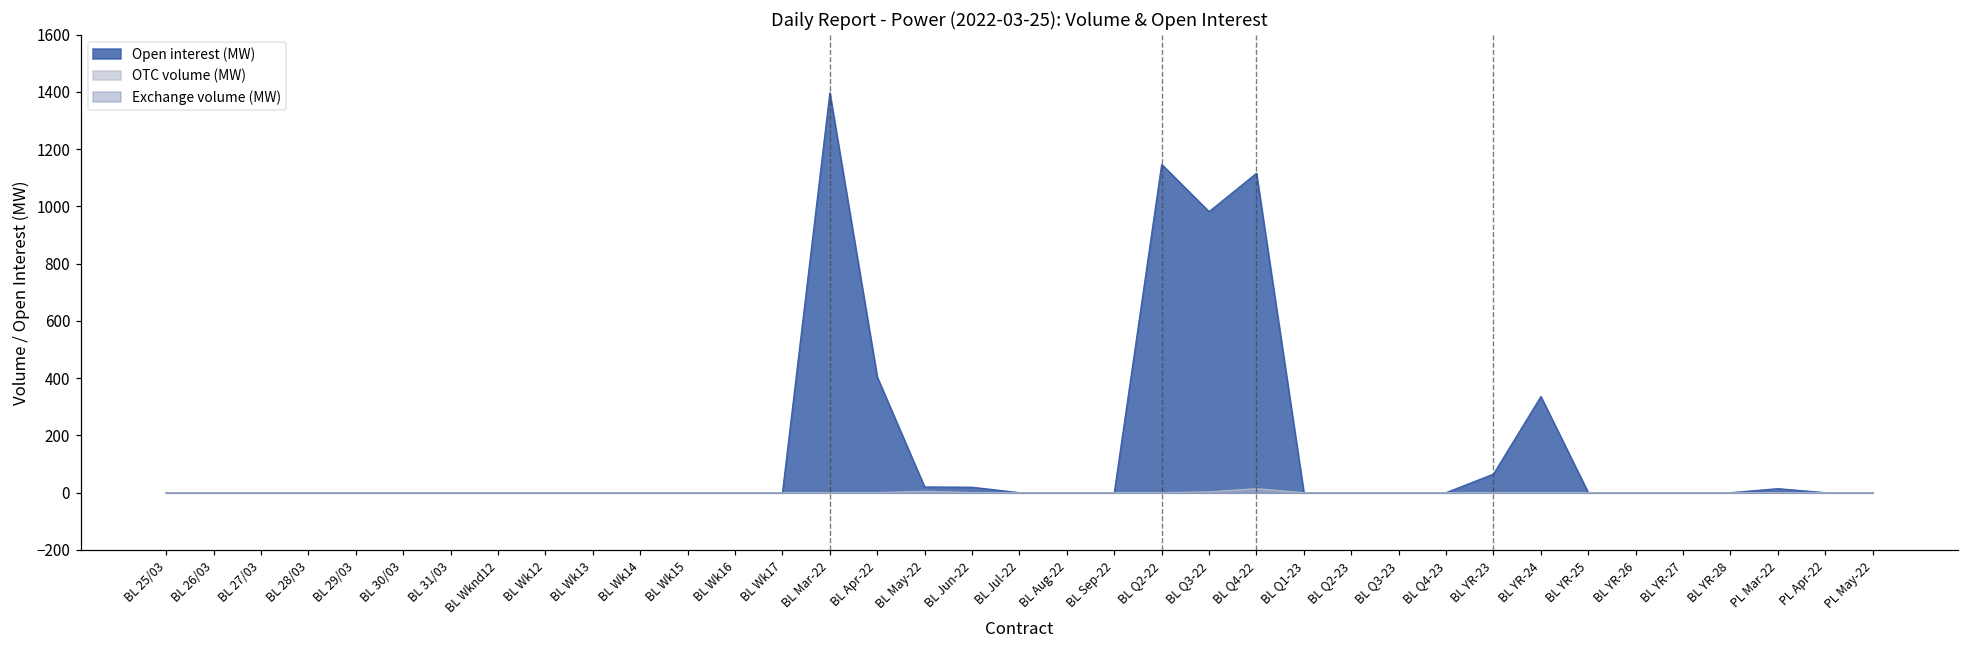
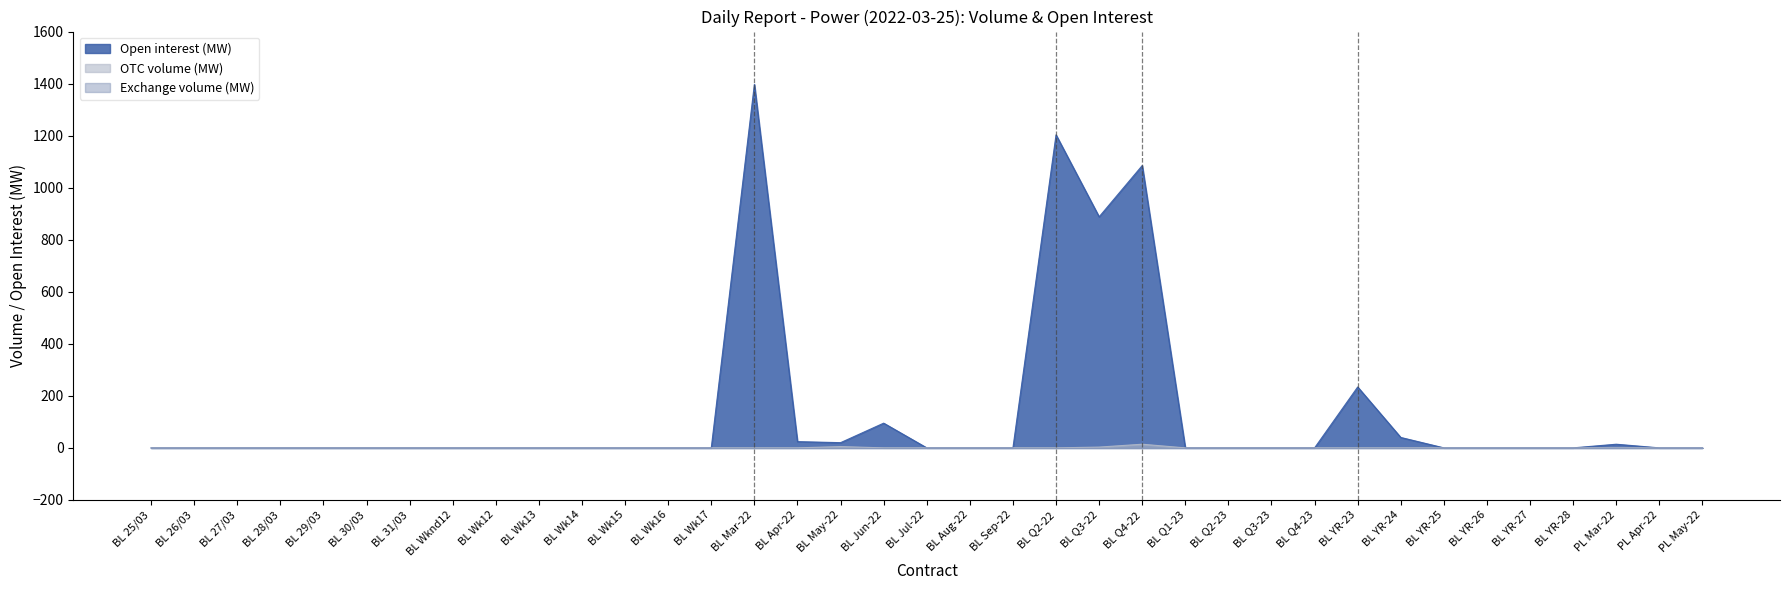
  {
    "Open interest (MW)": {
      "BL Mar-22": 1400,
-     "BL Apr-22": 400,
+     "BL Apr-22": 20,
      "BL May-22": 20,
-     "BL Jun-22": 20,
-     "BL Q2-22": 1150,
-     "BL Q3-22": 980,
-     "BL Q4-22": 1120,
-     "BL YR-23": 70,
-     "BL YR-24": 340,
+     "BL Jun-22": 100,
+     "BL Q2-22": 1200,
+     "BL Q3-22": 890,
+     "BL Q4-22": 1090,
+     "BL YR-23": 230,
+     "BL YR-24": 40,
      "PL Mar-22": 10
    }
  }
